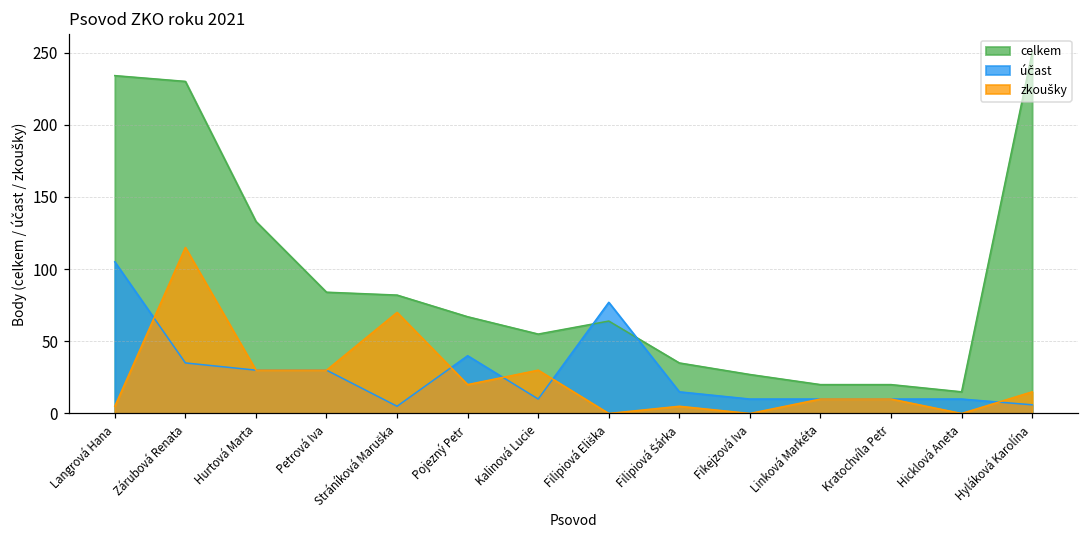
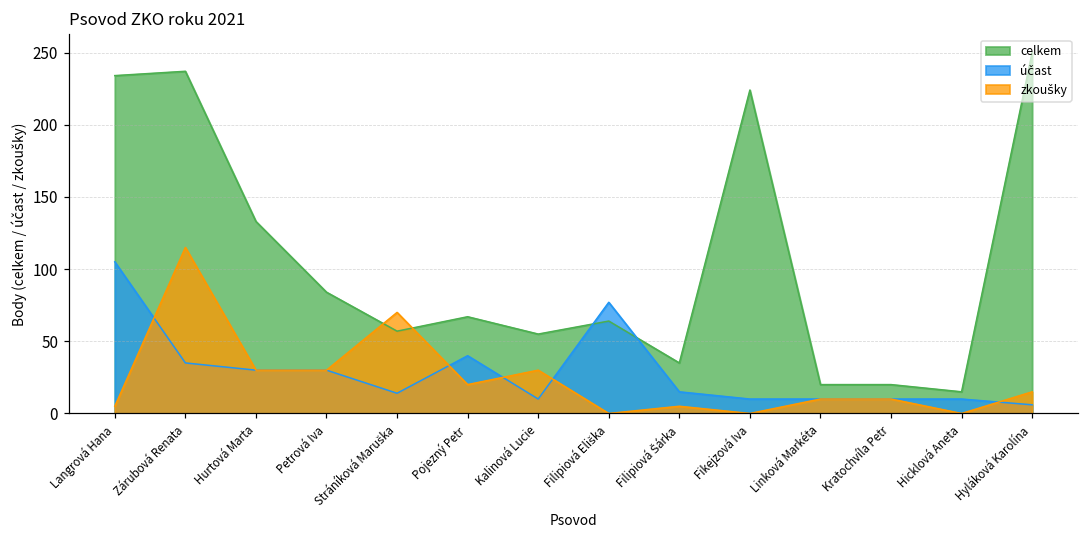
  {
    "celkem": {
      "Langrová Hana": 234,
-     "Zárubová Renata": 230,
+     "Zárubová Renata": 237,
      "Hurtová Marta": 133,
      "Petrová Iva": 84,
-     "Stráníková Maruška": 82,
+     "Stráníková Maruška": 57,
      "Pojezný Petr": 67,
      "Kalinová Lucie": 55,
      "Filipiová Eliška": 64,
      "Filipiová Šárka": 35,
-     "Fikejzová Iva": 27,
+     "Fikejzová Iva": 224,
      "Linková Markéta": 20,
      "Kratochvíla Petr": 20,
      "Hicklová Aneta": 15
    },
    "účast": {
      "Langrová Hana": 105,
      "Zárubová Renata": 35,
-     "Stráníková Maruška": 5,
+     "Stráníková Maruška": 14,
      "Pojezný Petr": 40,
      "Kalinová Lucie": 10,
      "Filipiová Eliška": 77,
      "Filipiová Šárka": 15,
      "Fikejzová Iva": 10,
      "Hicklová Aneta": 10,
      "Hyláková Karolína": 6
    },
    "zkoušky": {
      "Langrová Hana": 5,
      "Zárubová Renata": 115,
      "Stráníková Maruška": 70,
      "Pojezný Petr": 20,
      "Kalinová Lucie": 30,
      "Filipiová Eliška": 0,
      "Filipiová Šárka": 5,
      "Fikejzová Iva": 0,
      "Hicklová Aneta": 0,
      "Hyláková Karolína": 15
    }
  }
